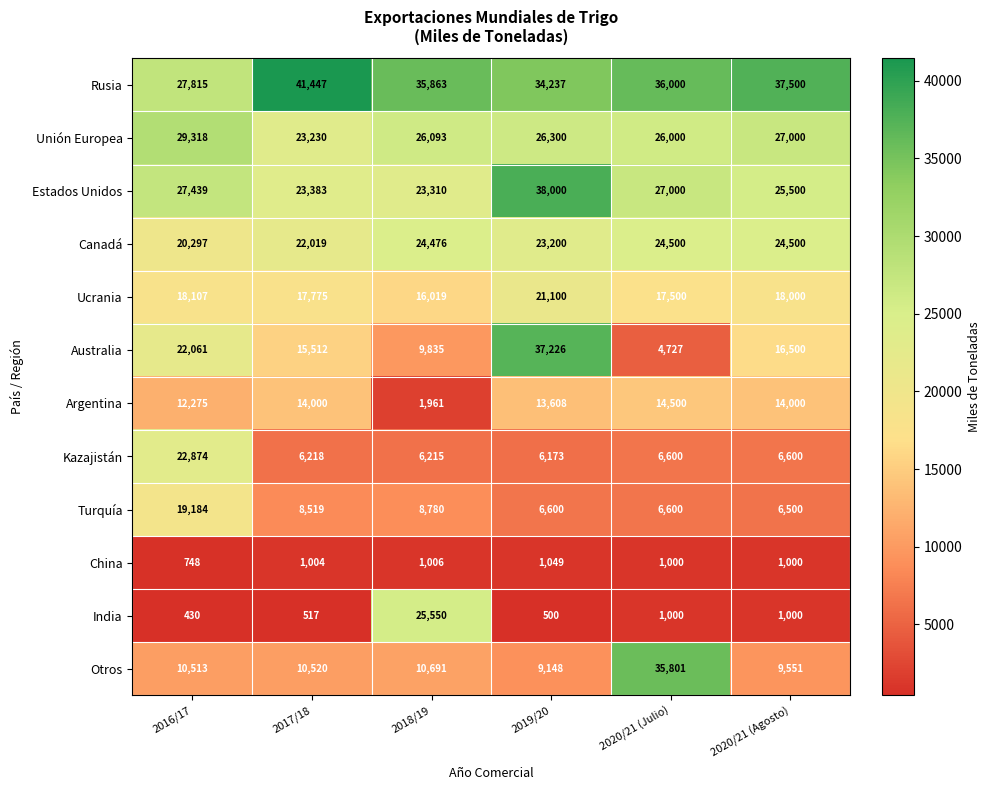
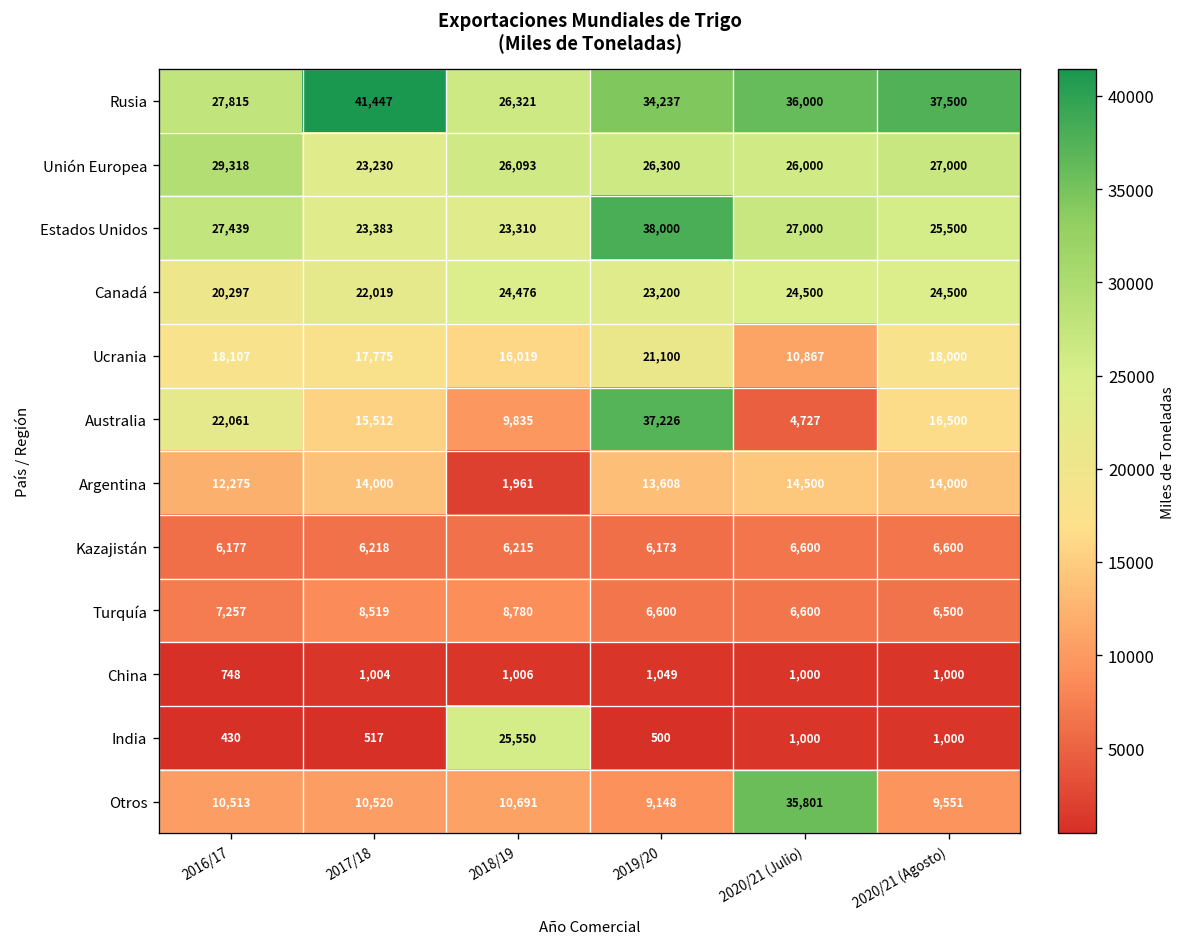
  {
    "Rusia": {
      "2016/17": "27,815",
      "2017/18": "41,447",
-     "2018/19": "35,863",
+     "2018/19": "26,321",
      "2019/20": "34,237",
      "2020/21 (Julio)": "36,000",
      "2020/21 (Agosto)": "37,500"
    },
    "Unión Europea": {
      "2016/17": "29,318",
      "2017/18": "23,230",
      "2018/19": "26,093",
      "2019/20": "26,300",
      "2020/21 (Julio)": "26,000",
      "2020/21 (Agosto)": "27,000"
    },
    "Estados Unidos": {
      "2016/17": "27,439",
      "2017/18": "23,383",
      "2018/19": "23,310",
      "2019/20": "38,000",
      "2020/21 (Julio)": "27,000",
      "2020/21 (Agosto)": "25,500"
    },
    "Canadá": {
      "2016/17": "20,297",
      "2017/18": "22,019",
      "2018/19": "24,476",
      "2019/20": "23,200",
      "2020/21 (Julio)": "24,500",
      "2020/21 (Agosto)": "24,500"
    },
    "Ucrania": {
      "2016/17": "18,107",
      "2017/18": "17,775",
      "2018/19": "16,019",
      "2019/20": "21,100",
-     "2020/21 (Julio)": "17,500",
+     "2020/21 (Julio)": "10,867",
      "2020/21 (Agosto)": "18,000"
    },
    "Australia": {
      "2016/17": "22,061",
      "2017/18": "15,512",
      "2018/19": "9,835",
      "2019/20": "37,226",
      "2020/21 (Julio)": "4,727",
      "2020/21 (Agosto)": "16,500"
    },
    "Argentina": {
      "2016/17": "12,275",
      "2017/18": "14,000",
      "2018/19": "1,961",
      "2019/20": "13,608",
      "2020/21 (Julio)": "14,500",
      "2020/21 (Agosto)": "14,000"
    },
    "Kazajistán": {
-     "2016/17": "22,874",
+     "2016/17": "6,177",
      "2017/18": "6,218",
      "2018/19": "6,215",
      "2019/20": "6,173",
      "2020/21 (Julio)": "6,600",
      "2020/21 (Agosto)": "6,600"
    },
    "Turquía": {
-     "2016/17": "19,184",
+     "2016/17": "7,257",
      "2017/18": "8,519",
      "2018/19": "8,780",
      "2019/20": "6,600",
      "2020/21 (Julio)": "6,600",
      "2020/21 (Agosto)": "6,500"
    },
    "China": {
      "2016/17": "748",
      "2017/18": "1,004",
      "2018/19": "1,006",
      "2019/20": "1,049",
      "2020/21 (Julio)": "1,000",
      "2020/21 (Agosto)": "1,000"
    },
    "India": {
      "2016/17": "430",
      "2017/18": "517",
      "2018/19": "25,550",
      "2019/20": "500",
      "2020/21 (Julio)": "1,000",
      "2020/21 (Agosto)": "1,000"
    },
    "Otros": {
      "2016/17": "10,513",
      "2017/18": "10,520",
      "2018/19": "10,691",
      "2019/20": "9,148",
      "2020/21 (Julio)": "35,801",
      "2020/21 (Agosto)": "9,551"
    }
  }
